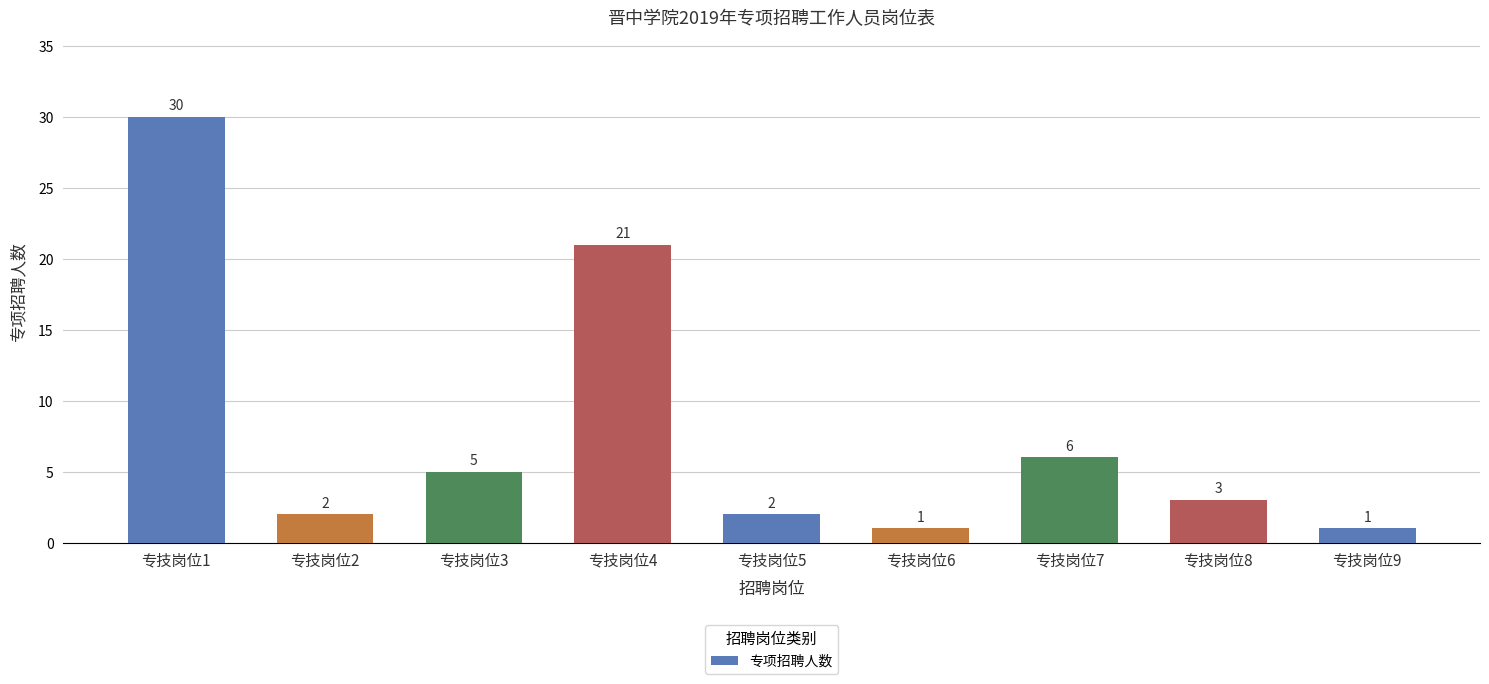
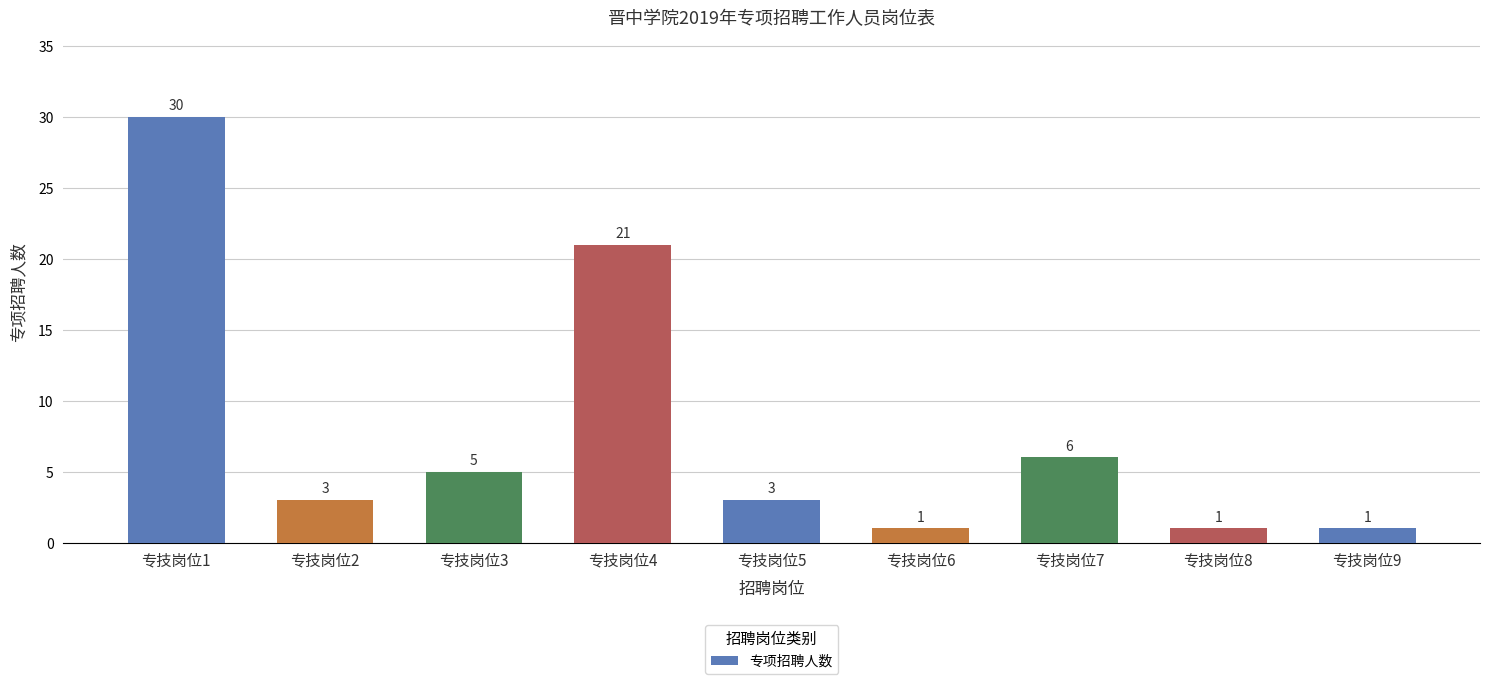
  {
    "专技岗位1": 30,
-   "专技岗位2": 2,
+   "专技岗位2": 3,
    "专技岗位3": 5,
    "专技岗位4": 21,
-   "专技岗位5": 2,
+   "专技岗位5": 3,
    "专技岗位6": 1,
    "专技岗位7": 6,
-   "专技岗位8": 3,
+   "专技岗位8": 1,
    "专技岗位9": 1
  }
